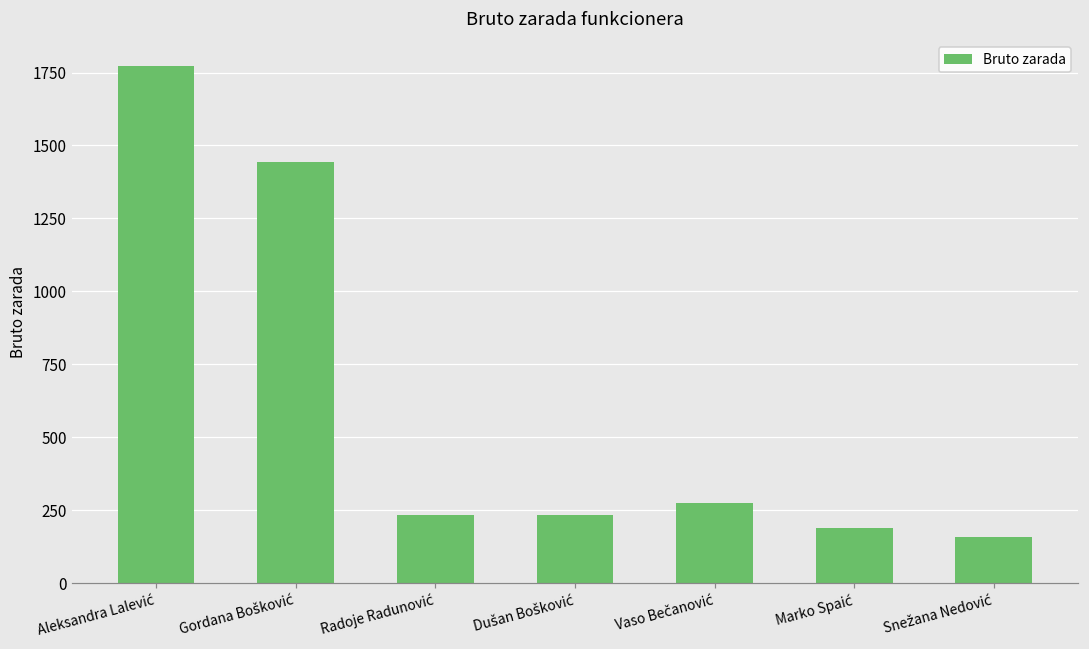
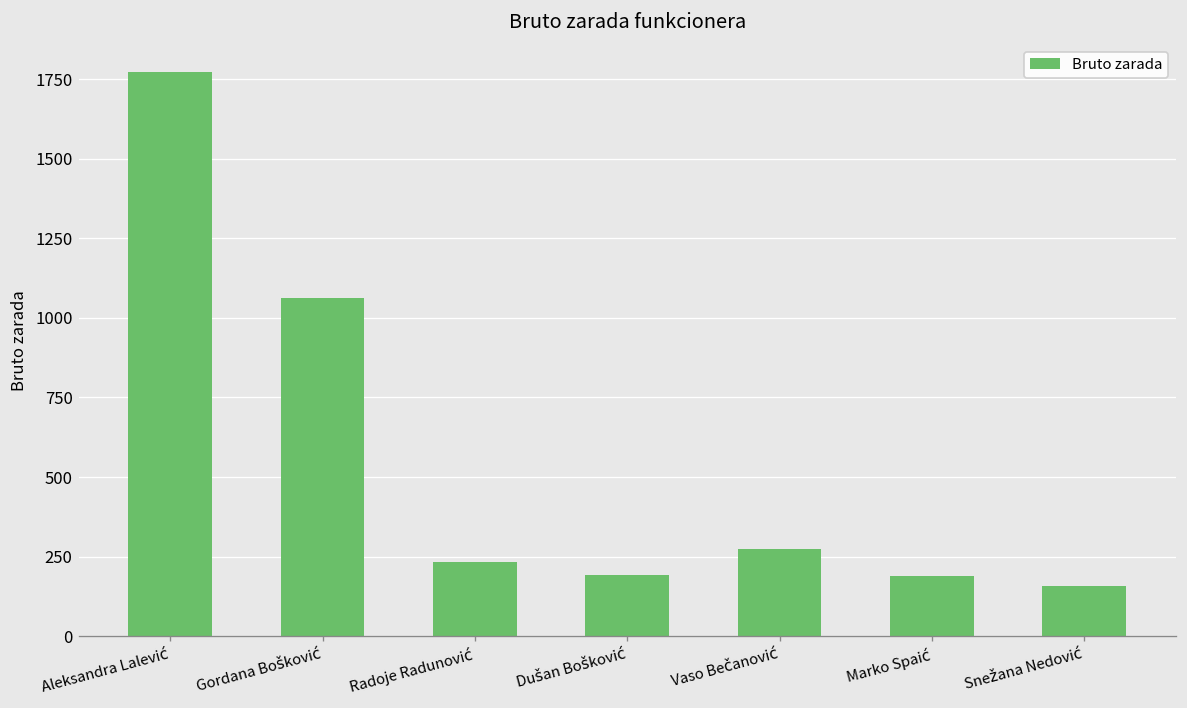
  {
    "Aleksandra Lalević": 1770,
-   "Gordana Bošković": 1440,
+   "Gordana Bošković": 1060,
    "Radoje Radunović": 230,
-   "Dušan Bošković": 230,
+   "Dušan Bošković": 190,
    "Vaso Bečanović": 280,
    "Marko Spaić": 190,
    "Snežana Nedović": 160
  }
